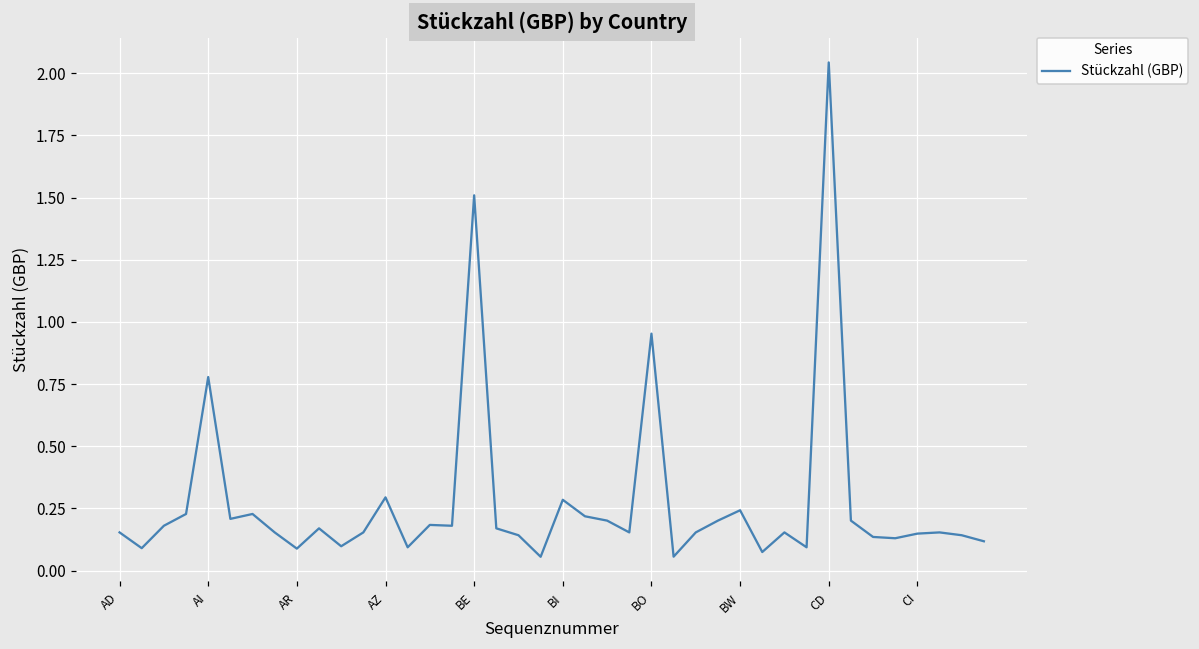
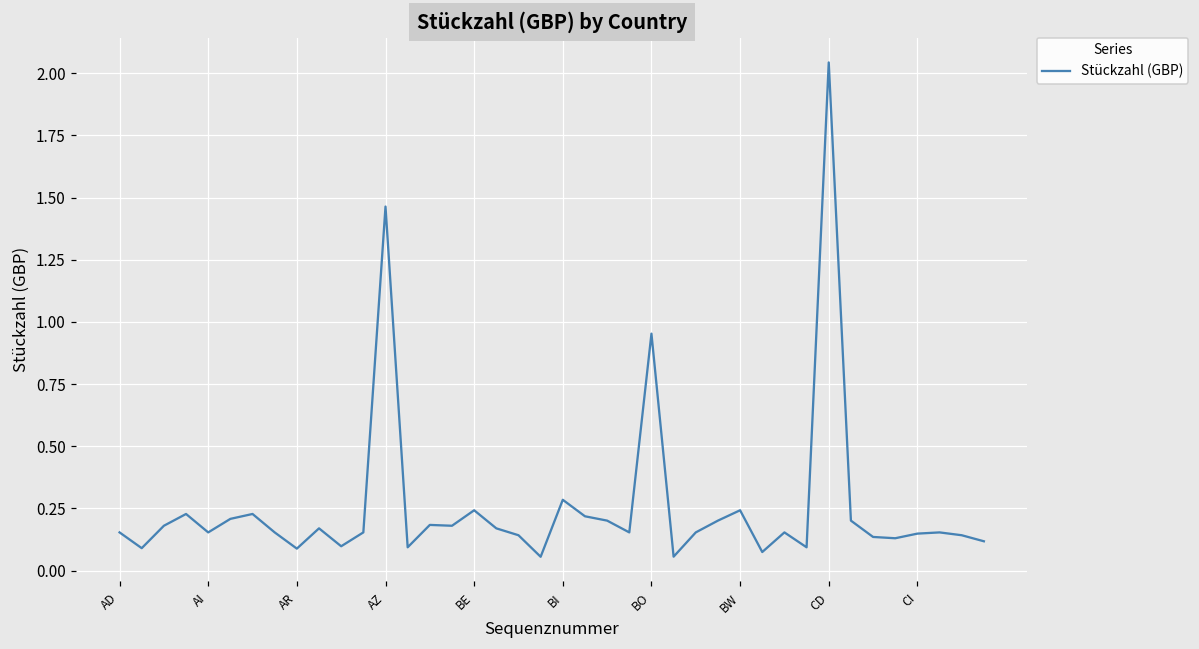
  {
    "AD": 0.15,
-   "AI": 0.78,
+   "AI": 0.15,
    "AR": 0.09,
-   "AZ": 0.29,
-   "BE": 1.51,
+   "AZ": 1.46,
+   "BE": 0.24,
    "BI": 0.28,
    "BO": 0.95,
    "BW": 0.24,
    "CD": 2.04,
    "CI": 0.15
  }
